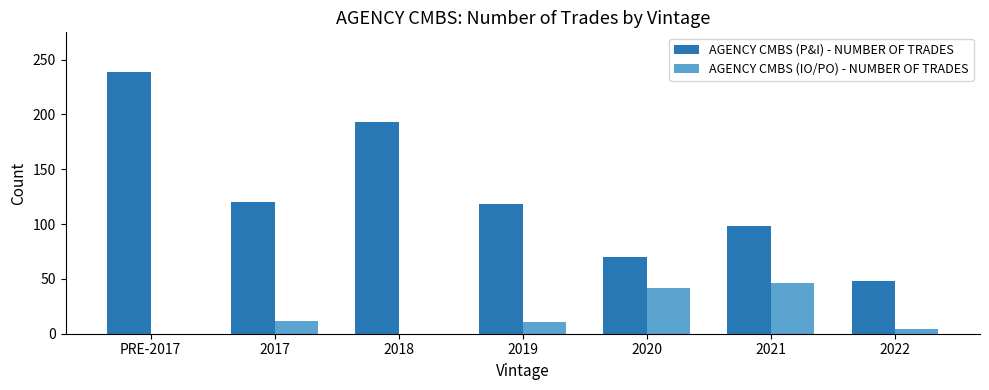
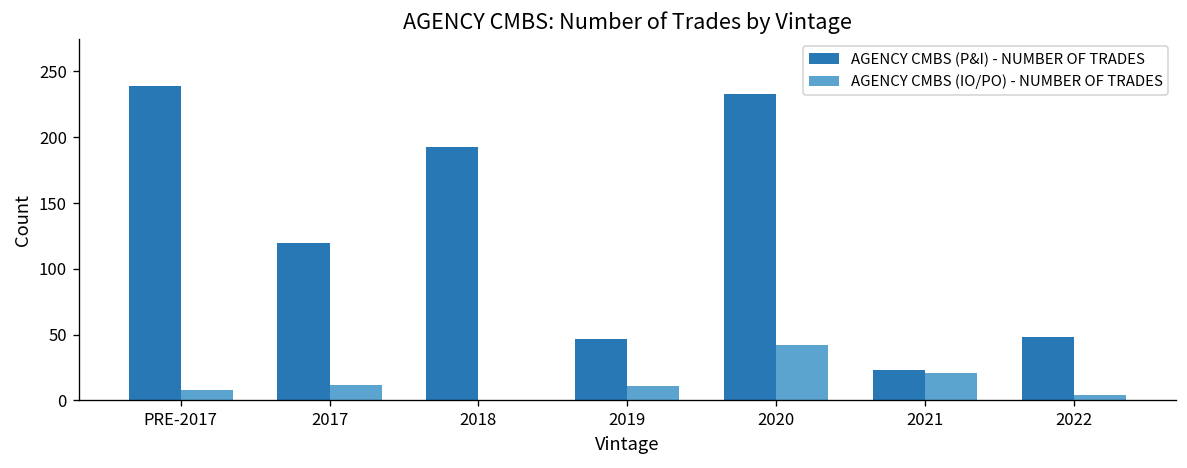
  {
    "AGENCY CMBS (P&I) - NUMBER OF TRADES": {
      "PRE-2017": 239,
      "2017": 120,
      "2018": 193,
-     "2019": 118,
-     "2020": 70,
-     "2021": 98,
+     "2019": 47,
+     "2020": 233,
+     "2021": 23,
      "2022": 48
    },
    "AGENCY CMBS (IO/PO) - NUMBER OF TRADES": {
-     "PRE-2017": 0,
+     "PRE-2017": 8,
      "2017": 12,
      "2018": 0,
      "2019": 11,
      "2020": 42,
-     "2021": 46,
+     "2021": 21,
      "2022": 4
    }
  }
